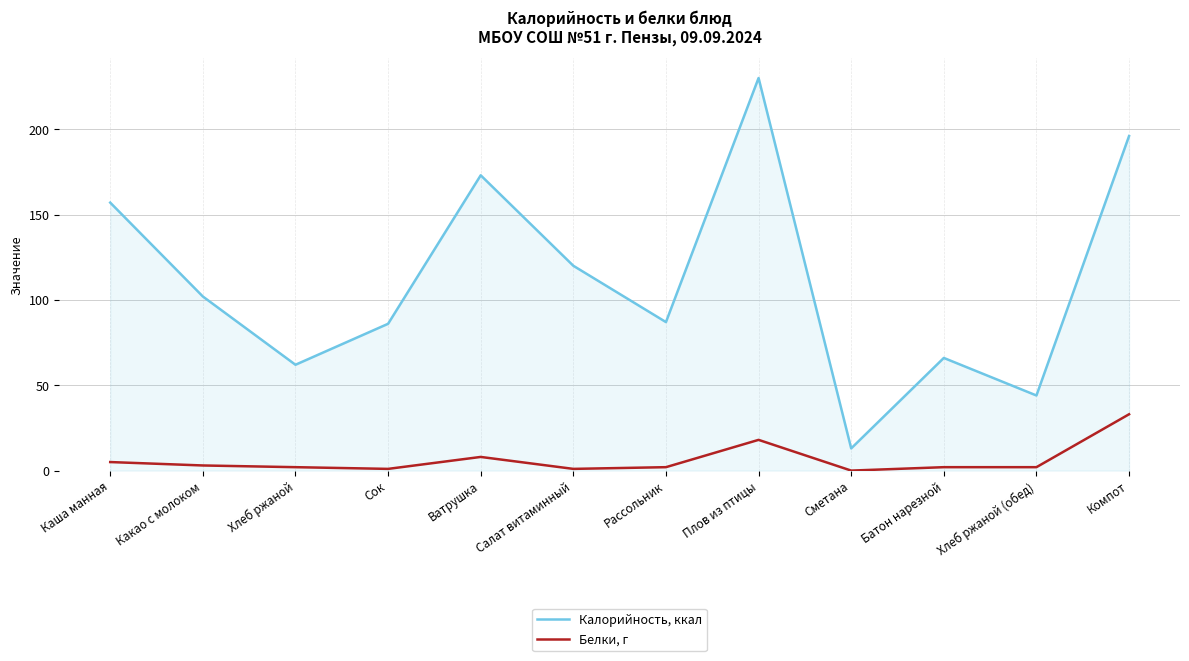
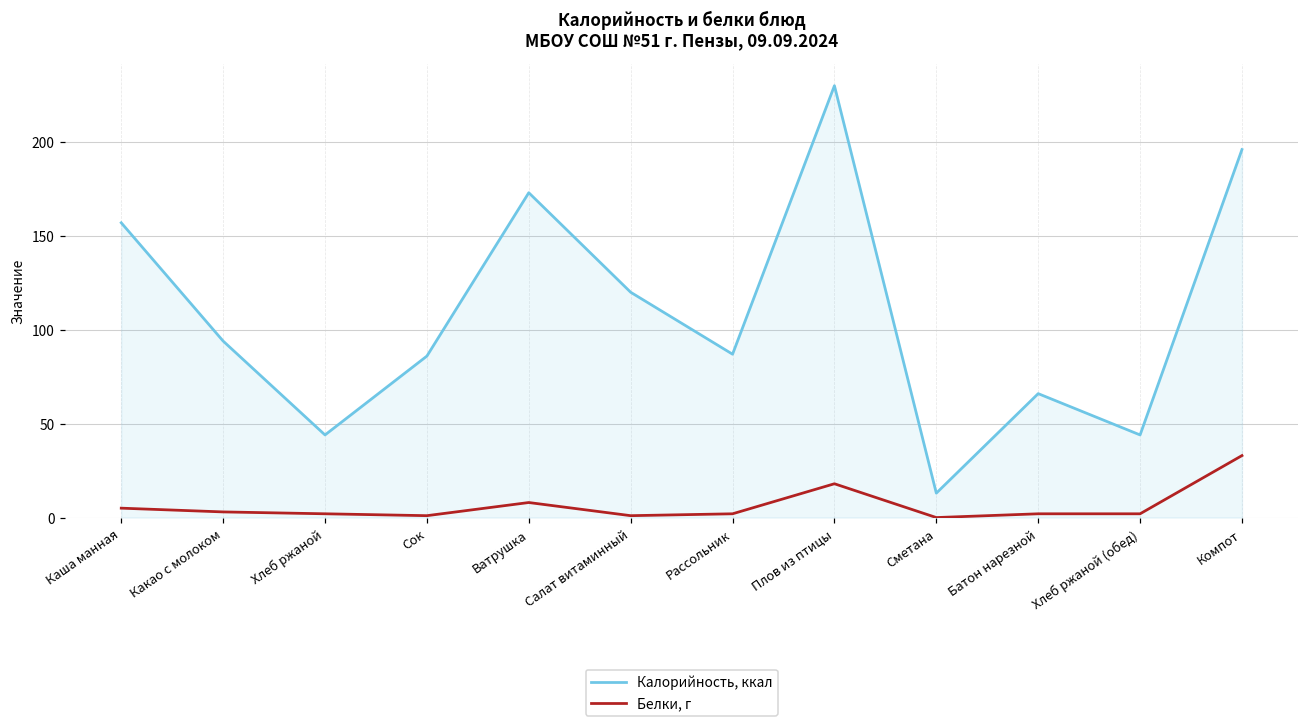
  {
    "Калорийность, ккал": {
      "Каша манная": 157,
-     "Какао с молоком": 102,
-     "Хлеб ржаной": 62,
+     "Какао с молоком": 94,
+     "Хлеб ржаной": 44,
      "Сок": 86,
      "Ватрушка": 173,
      "Салат витаминный": 120,
      "Рассольник": 87,
      "Плов из птицы": 230,
      "Сметана": 13,
      "Батон нарезной": 66,
      "Хлеб ржаной (обед)": 44,
      "Компот": 196
    },
    "Белки, г": {
      "Каша манная": 5,
      "Какао с молоком": 3,
      "Хлеб ржаной": 2,
      "Сок": 1,
      "Ватрушка": 8,
      "Салат витаминный": 1,
      "Рассольник": 2,
      "Плов из птицы": 18,
      "Сметана": 0,
      "Батон нарезной": 2,
      "Хлеб ржаной (обед)": 2,
      "Компот": 33
    }
  }
